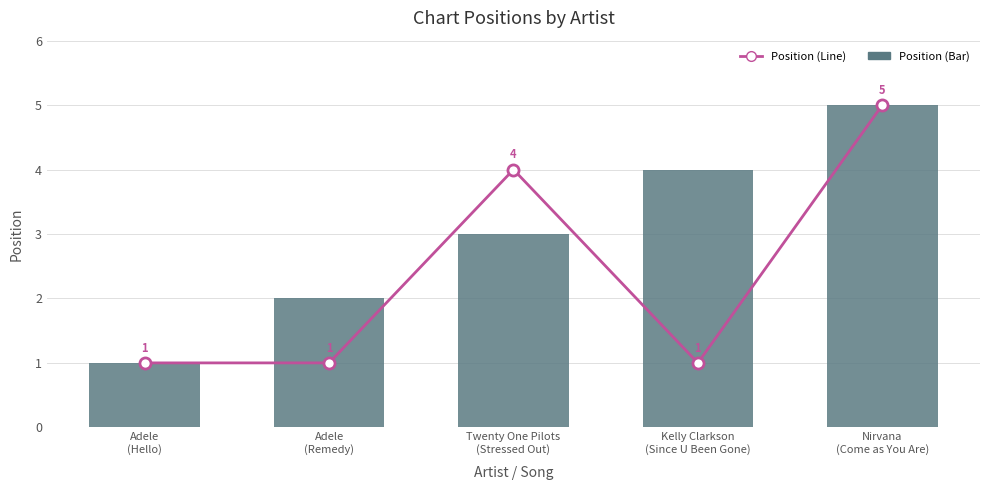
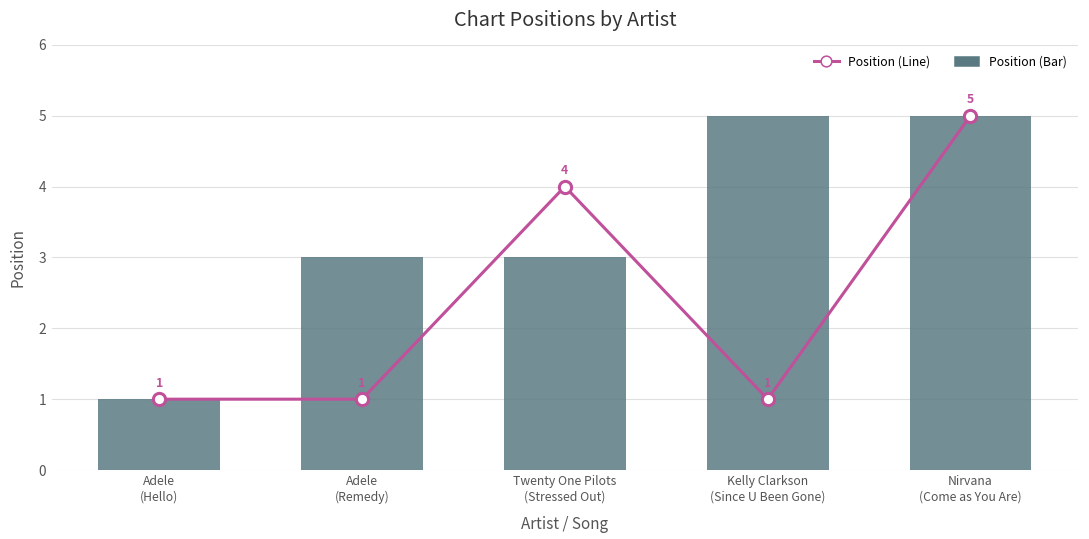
  {
    "Position (Line)": {
      "Adele (Hello)": 1,
      "Adele (Remedy)": 1,
      "Twenty One Pilots (Stressed Out)": 4,
      "Kelly Clarkson (Since U Been Gone)": 1,
      "Nirvana (Come as You Are)": 5
    },
    "Position (Bar)": {
-     "Adele (Remedy)": 2,
+     "Adele (Remedy)": 3,
      "Twenty One Pilots (Stressed Out)": 3,
-     "Kelly Clarkson (Since U Been Gone)": 4
+     "Kelly Clarkson (Since U Been Gone)": 5
    }
  }
